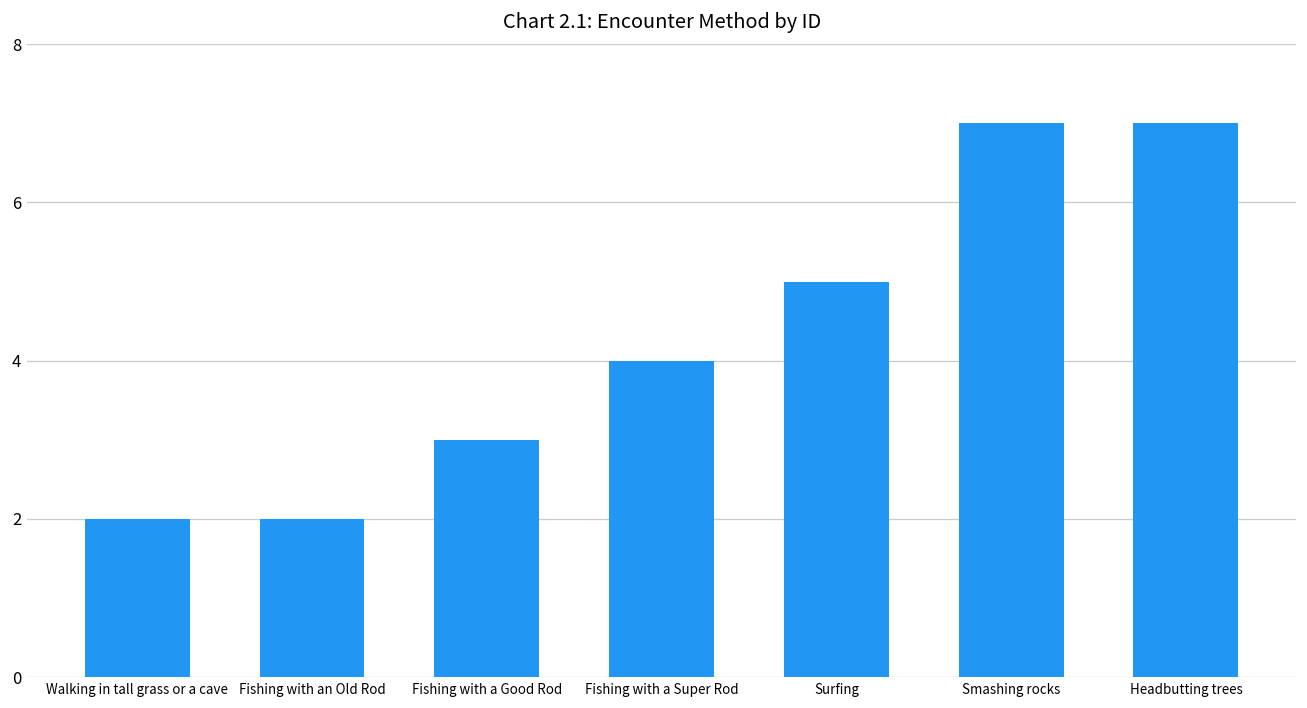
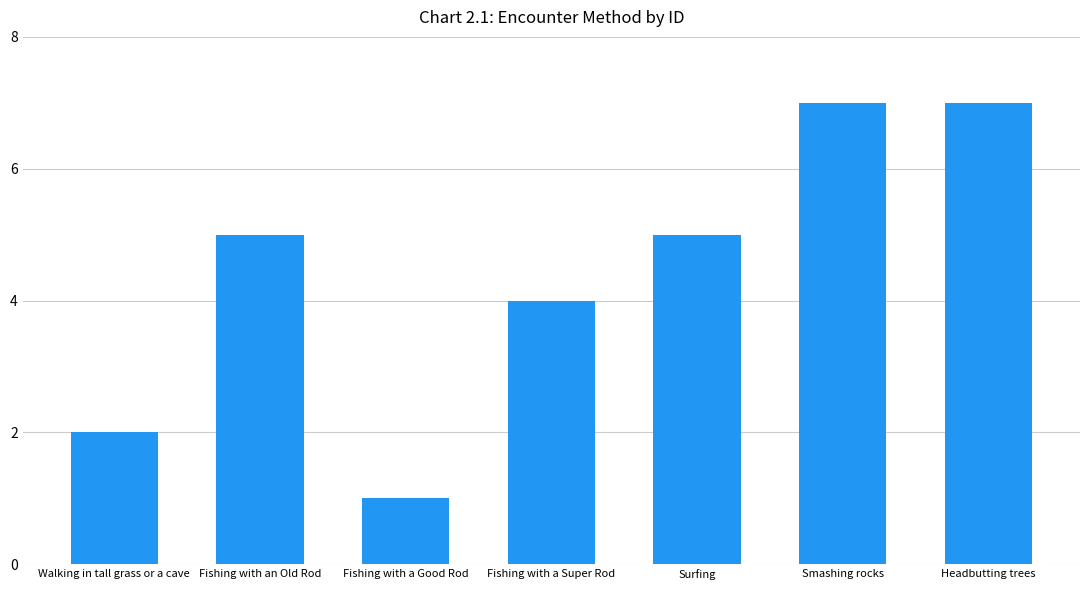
  {
    "Walking in tall grass or a cave": 2,
-   "Fishing with an Old Rod": 2,
-   "Fishing with a Good Rod": 3,
+   "Fishing with an Old Rod": 5,
+   "Fishing with a Good Rod": 1,
    "Fishing with a Super Rod": 4,
    "Surfing": 5,
    "Smashing rocks": 7,
    "Headbutting trees": 7
  }
